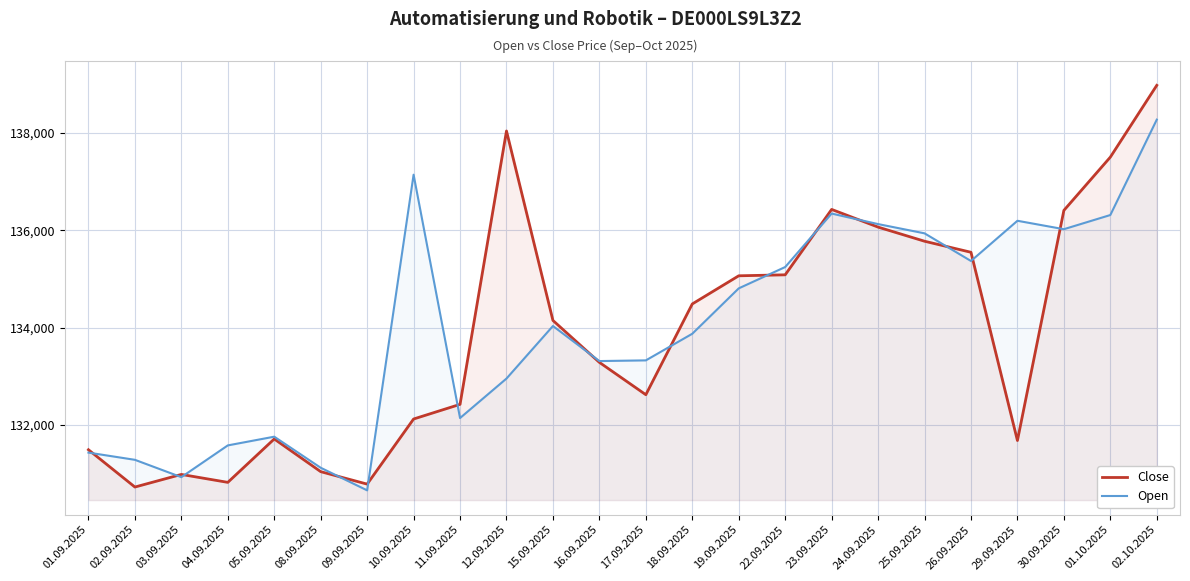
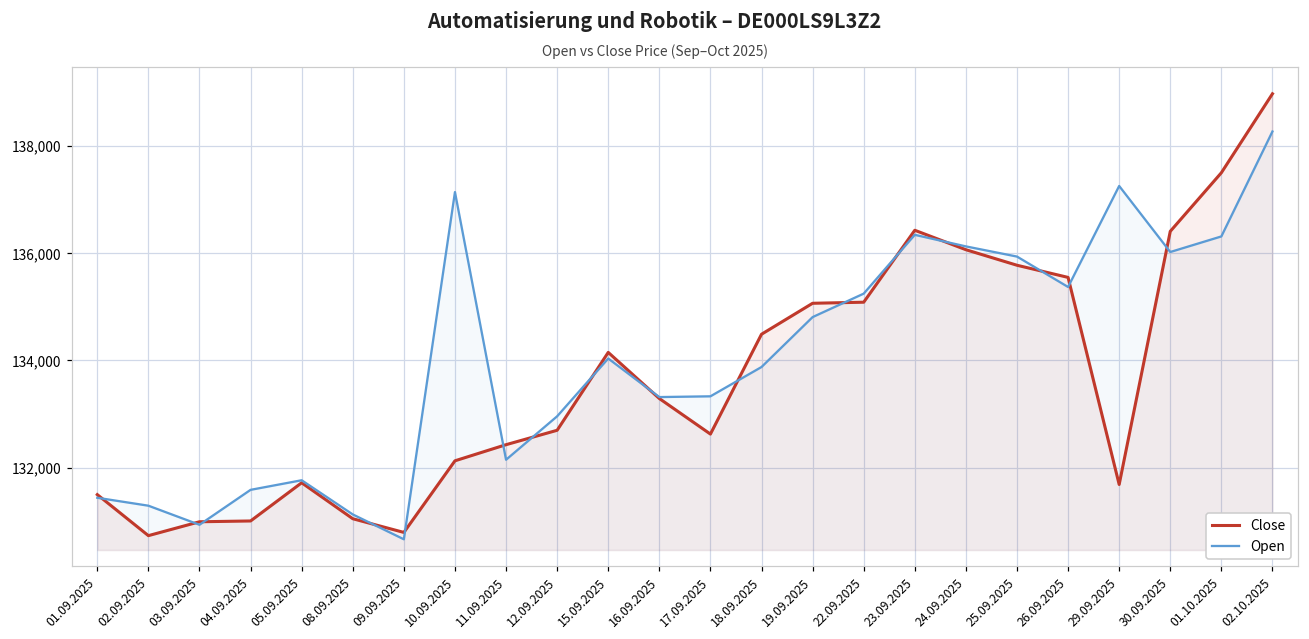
  {
    "Close": {
      "01.09.2025": "131,500",
      "02.09.2025": "130,700",
      "03.09.2025": "131,000",
-     "04.09.2025": "130,800",
+     "04.09.2025": "131,000",
      "08.09.2025": "131,000",
      "09.09.2025": "130,800",
      "10.09.2025": "132,100",
      "11.09.2025": "132,400",
-     "12.09.2025": "138,000",
+     "12.09.2025": "132,700",
      "15.09.2025": "134,100",
      "17.09.2025": "132,600",
      "18.09.2025": "134,500",
      "19.09.2025": "135,100",
      "22.09.2025": "135,100",
      "23.09.2025": "136,400",
      "24.09.2025": "136,100",
      "25.09.2025": "135,800",
      "26.09.2025": "135,500",
      "29.09.2025": "131,700",
      "30.09.2025": "136,400",
      "01.10.2025": "137,500",
      "02.10.2025": "139,000"
    },
    "Open": {
      "01.09.2025": "131,400",
      "02.09.2025": "131,300",
      "03.09.2025": "130,900",
      "04.09.2025": "131,600",
      "08.09.2025": "131,100",
      "09.09.2025": "130,700",
      "10.09.2025": "137,100",
      "11.09.2025": "132,100",
      "12.09.2025": "133,000",
      "15.09.2025": "134,000",
      "17.09.2025": "133,300",
      "18.09.2025": "133,900",
      "19.09.2025": "134,800",
      "22.09.2025": "135,200",
      "23.09.2025": "136,300",
      "24.09.2025": "136,100",
      "25.09.2025": "135,900",
      "26.09.2025": "135,400",
-     "29.09.2025": "136,200",
+     "29.09.2025": "137,300",
      "30.09.2025": "136,000",
      "01.10.2025": "136,300",
      "02.10.2025": "138,300"
    }
  }
